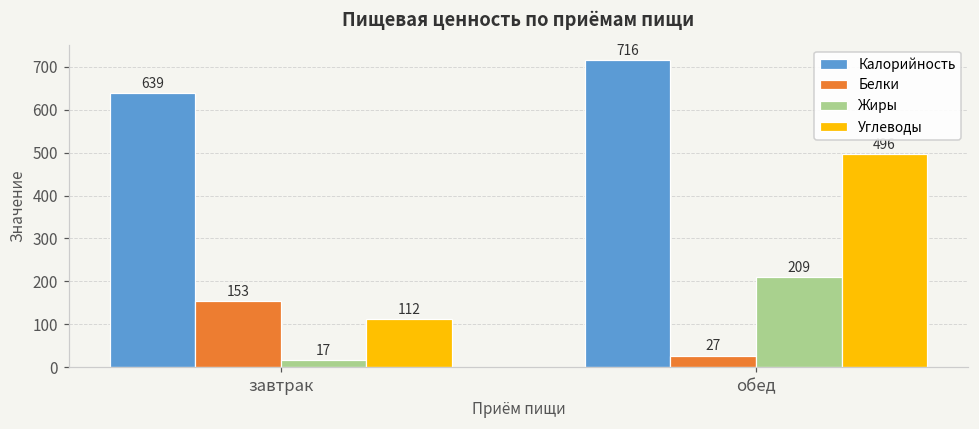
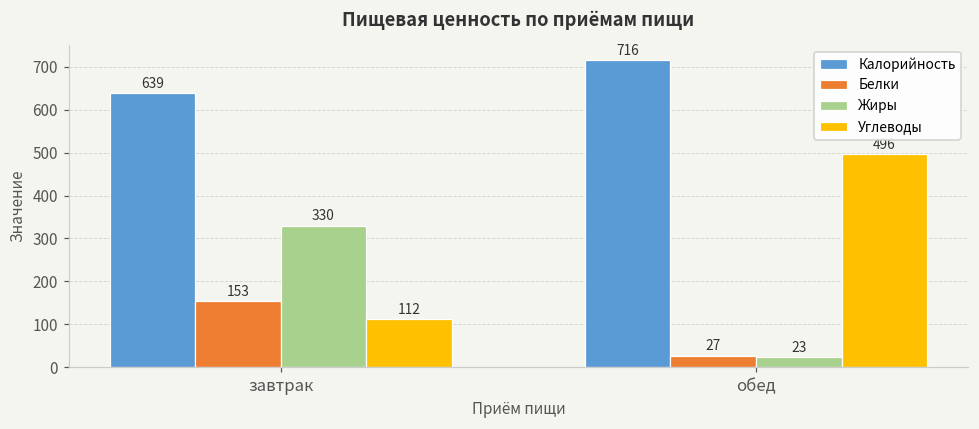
  {
    "Калорийность": {
      "завтрак": 639,
      "обед": 716
    },
    "Белки": {
      "завтрак": 153,
      "обед": 27
    },
    "Жиры": {
-     "завтрак": 17,
-     "обед": 209
+     "завтрак": 330,
+     "обед": 23
    },
    "Углеводы": {
      "завтрак": 112
    }
  }
